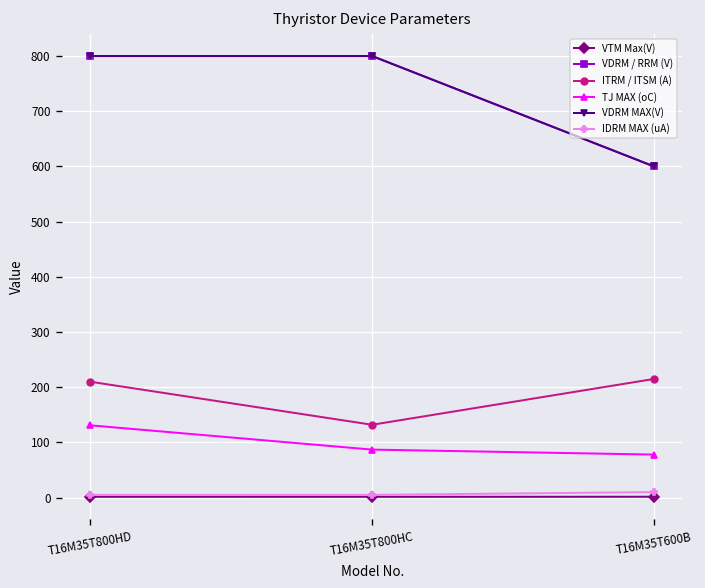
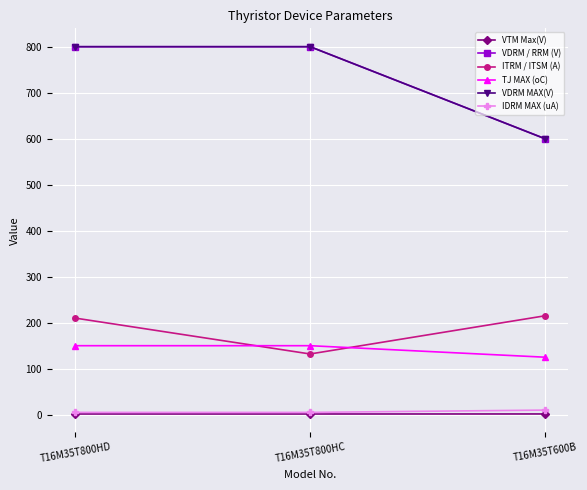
  {
    "ITRM / ITSM (A)": {
      "T16M35T800HD": 210,
      "T16M35T800HC": 130,
      "T16M35T600B": 220
    },
    "TJ MAX (oC)": {
-     "T16M35T800HD": 130,
-     "T16M35T800HC": 90,
-     "T16M35T600B": 80
+     "T16M35T800HD": 150,
+     "T16M35T800HC": 150,
+     "T16M35T600B": 130
    },
    "IDRM MAX (uA)": {
      "T16M35T600B": 10
    }
  }
